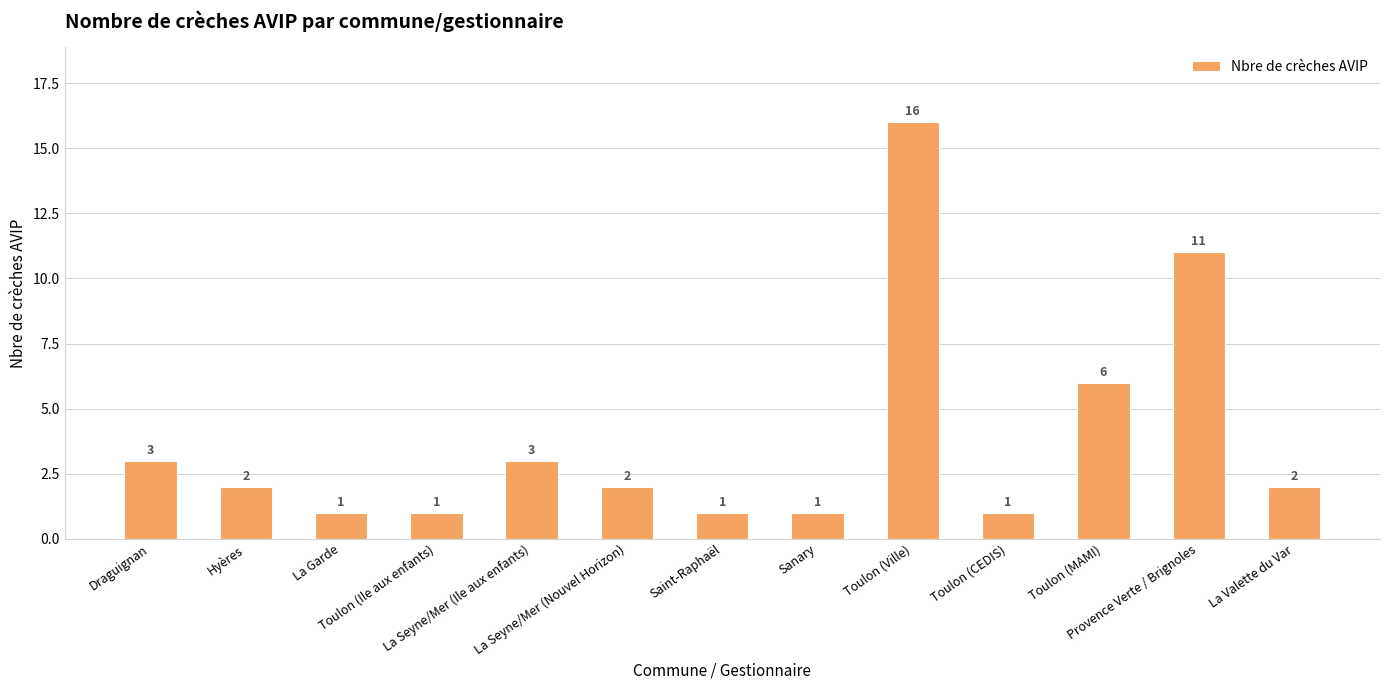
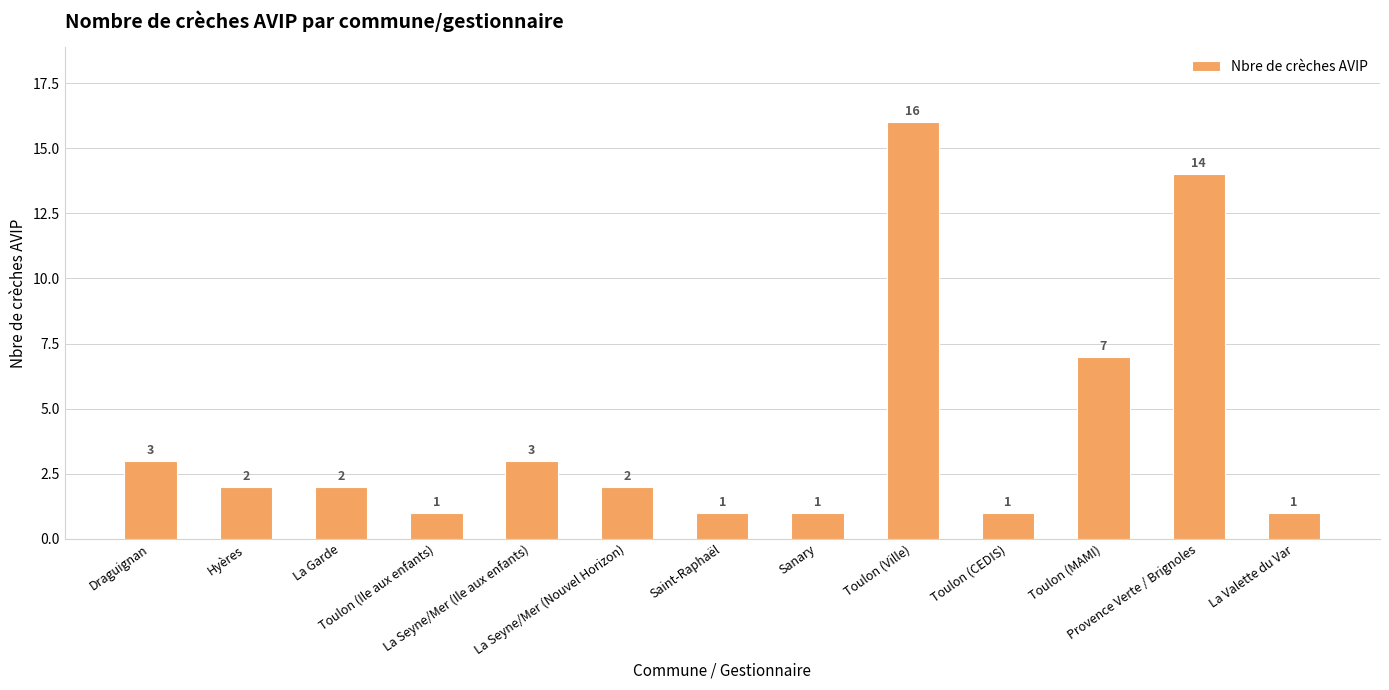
  {
    "Draguignan": 3,
    "Hyères": 2,
-   "La Garde": 1,
+   "La Garde": 2,
    "Toulon (Ile aux enfants)": 1,
    "La Seyne/Mer (Ile aux enfants)": 3,
    "La Seyne/Mer (Nouvel Horizon)": 2,
    "Saint-Raphaël": 1,
    "Sanary": 1,
    "Toulon (Ville)": 16,
    "Toulon (CEDIS)": 1,
-   "Toulon (MAMI)": 6,
-   "Provence Verte / Brignoles": 11,
-   "La Valette du Var": 2
+   "Toulon (MAMI)": 7,
+   "Provence Verte / Brignoles": 14,
+   "La Valette du Var": 1
  }
